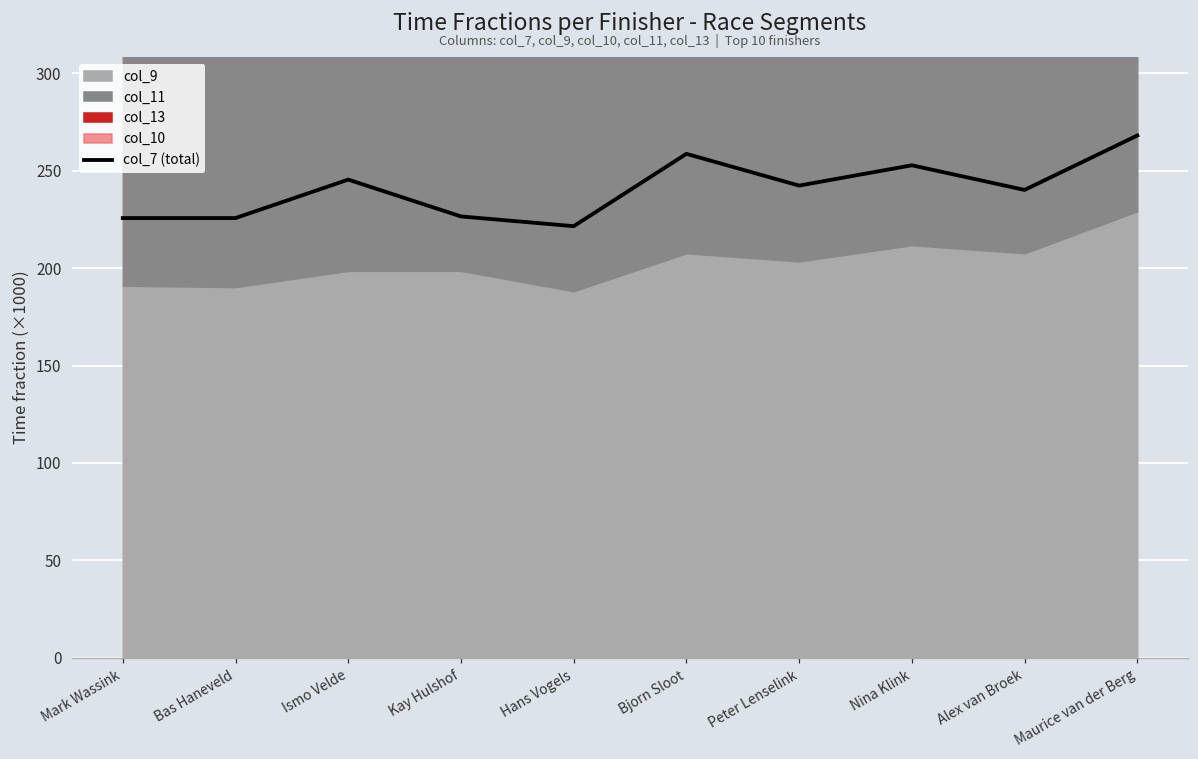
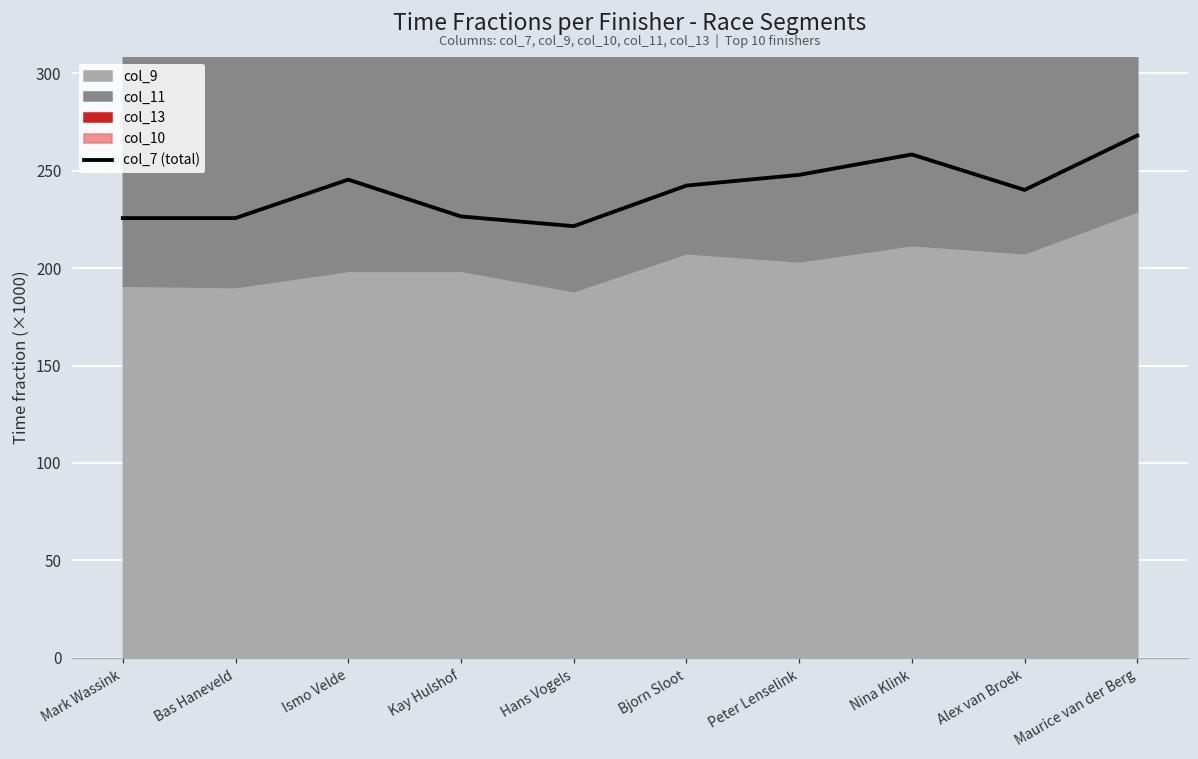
  {
    "col_7 (total)": {
      "Mark Wassink": 226,
      "Bas Haneveld": 226,
      "Ismo Velde": 245,
      "Kay Hulshof": 227,
      "Hans Vogels": 222,
-     "Bjorn Sloot": 259,
-     "Peter Lenselink": 242,
-     "Nina Klink": 253,
+     "Bjorn Sloot": 242,
+     "Peter Lenselink": 248,
+     "Nina Klink": 258,
      "Alex van Broek": 240,
      "Maurice van der Berg": 268
    }
  }
